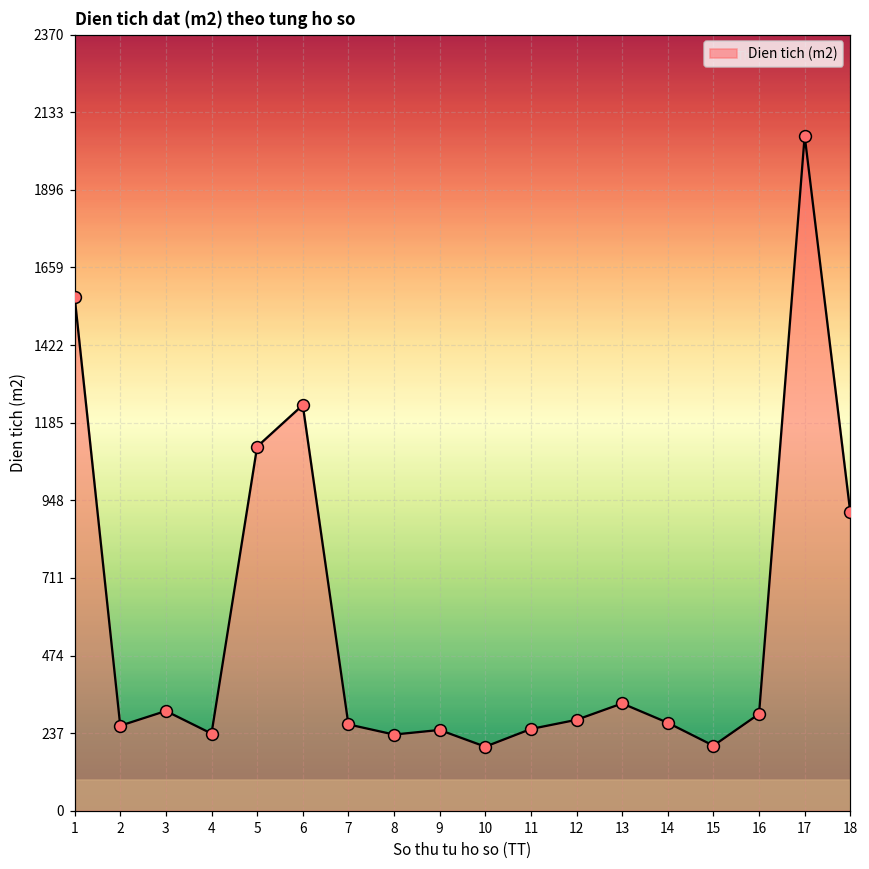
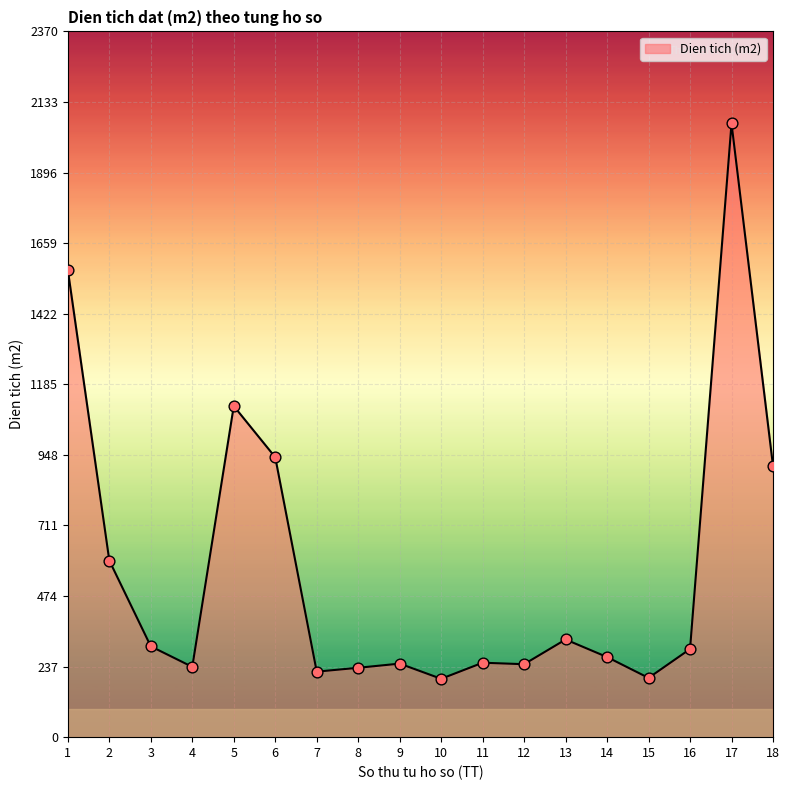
  {
    "1": 1570,
-   "2": 260,
+   "2": 590,
    "3": 310,
    "4": 240,
    "5": 1110,
-   "6": 1240,
-   "7": 260,
+   "6": 940,
+   "7": 220,
    "8": 230,
    "9": 250,
    "10": 200,
    "11": 250,
-   "12": 280,
+   "12": 250,
    "13": 330,
    "14": 270,
    "15": 200,
    "16": 300,
    "17": 2060,
    "18": 910
  }
